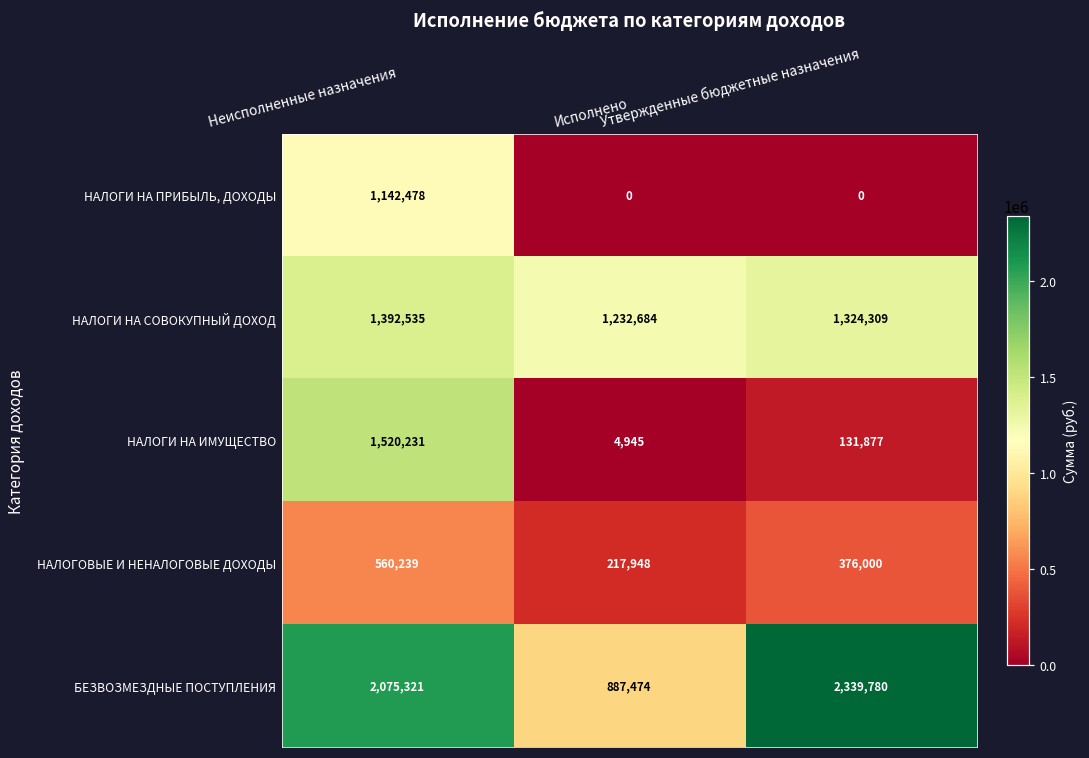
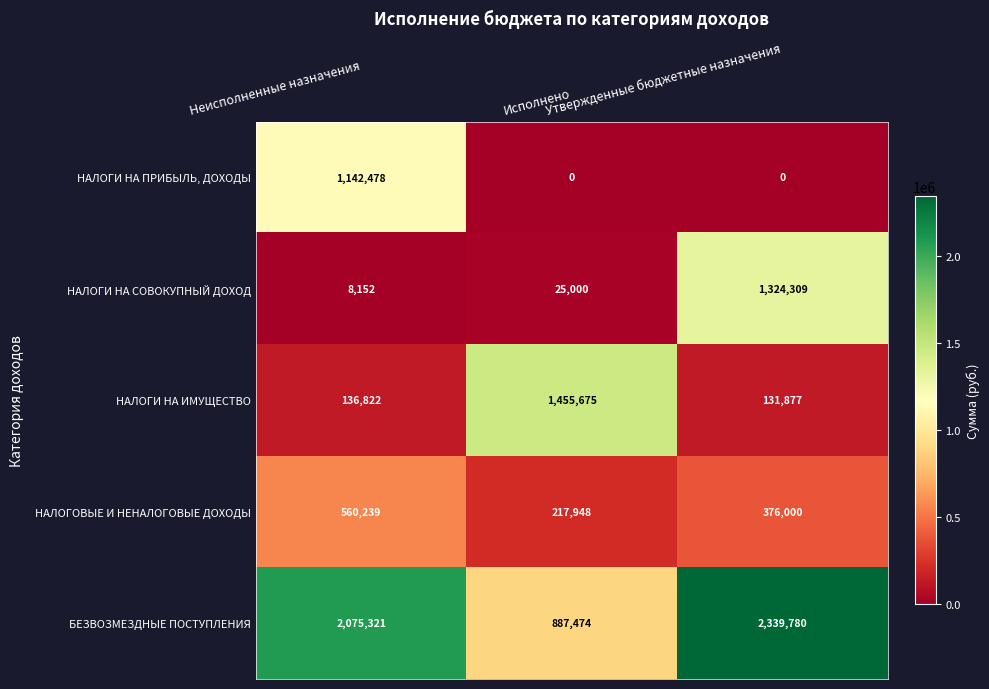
  {
    "НАЛОГИ НА ПРИБЫЛЬ, ДОХОДЫ": {
      "Неисполненные назначения": "1,142,478",
      "Исполнено": "0",
      "Утвержденные бюджетные назначения": "0"
    },
    "НАЛОГИ НА СОВОКУПНЫЙ ДОХОД": {
-     "Неисполненные назначения": "1,392,535",
-     "Исполнено": "1,232,684",
+     "Неисполненные назначения": "8,152",
+     "Исполнено": "25,000",
      "Утвержденные бюджетные назначения": "1,324,309"
    },
    "НАЛОГИ НА ИМУЩЕСТВО": {
-     "Неисполненные назначения": "1,520,231",
-     "Исполнено": "4,945",
+     "Неисполненные назначения": "136,822",
+     "Исполнено": "1,455,675",
      "Утвержденные бюджетные назначения": "131,877"
    },
    "НАЛОГОВЫЕ И НЕНАЛОГОВЫЕ ДОХОДЫ": {
      "Неисполненные назначения": "560,239",
      "Исполнено": "217,948",
      "Утвержденные бюджетные назначения": "376,000"
    },
    "БЕЗВОЗМЕЗДНЫЕ ПОСТУПЛЕНИЯ": {
      "Неисполненные назначения": "2,075,321",
      "Исполнено": "887,474",
      "Утвержденные бюджетные назначения": "2,339,780"
    }
  }
